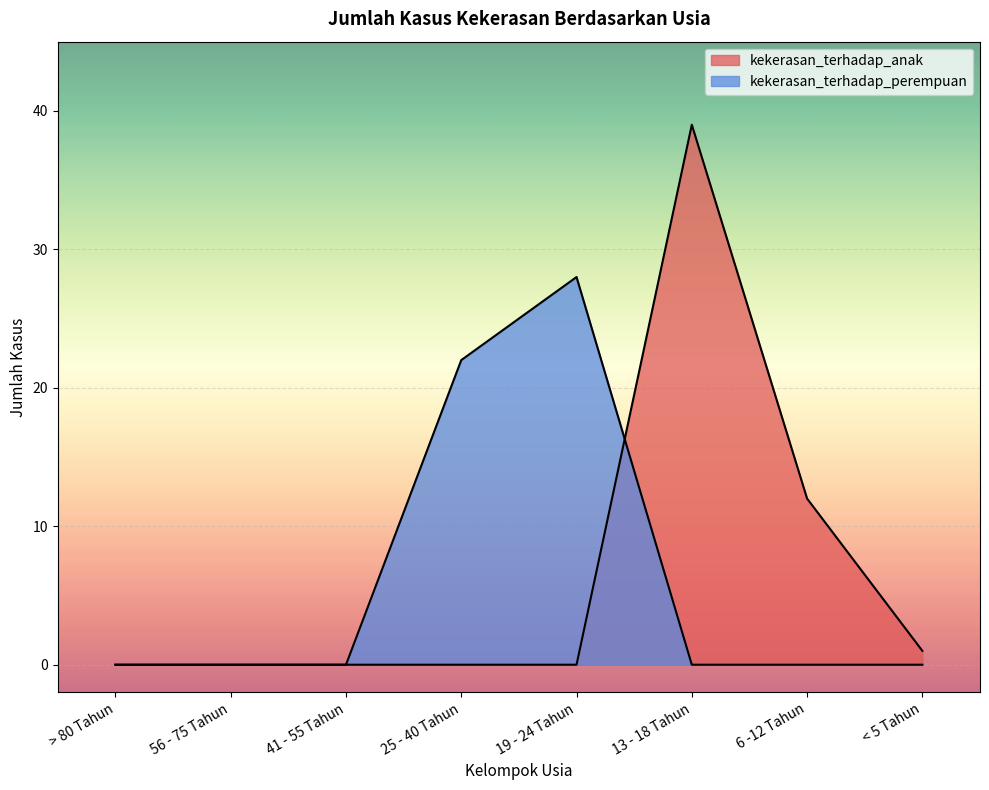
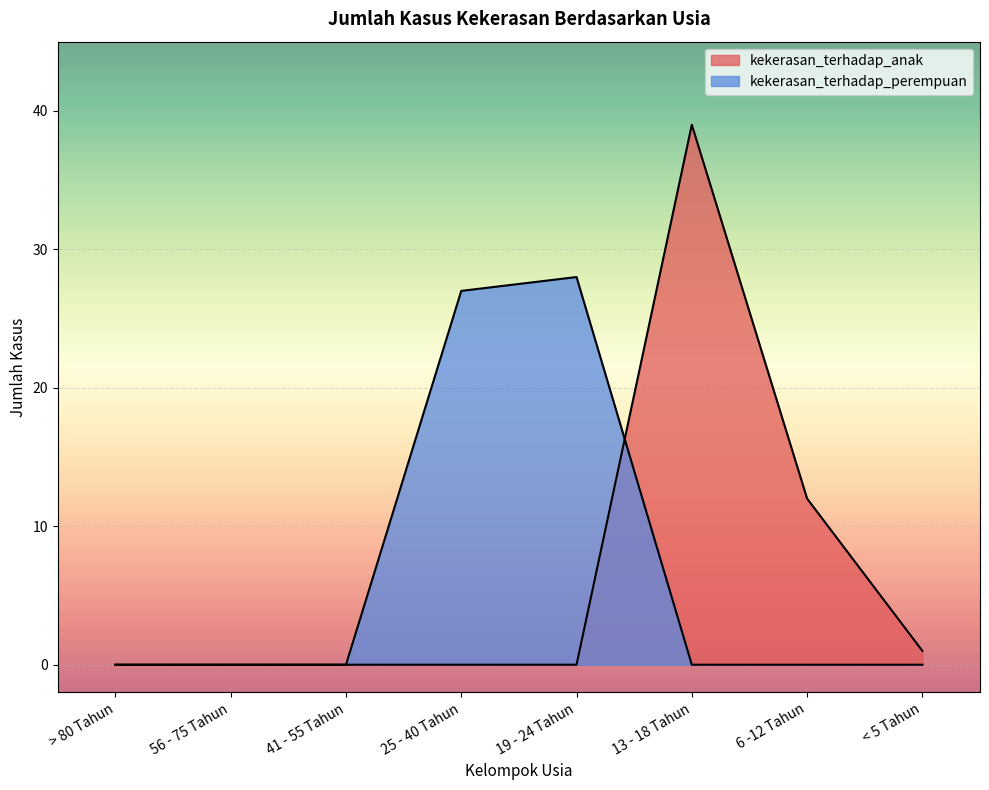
  {
    "kekerasan_terhadap_anak": {
      "25 - 40 Tahun": 0,
      "19 - 24 Tahun": 0,
      "13 - 18 Tahun": 39,
      "6 -12 Tahun": 12,
      "< 5 Tahun": 1
    },
    "kekerasan_terhadap_perempuan": {
-     "25 - 40 Tahun": 22,
+     "25 - 40 Tahun": 27,
      "19 - 24 Tahun": 28,
      "13 - 18 Tahun": 0,
      "6 -12 Tahun": 0,
      "< 5 Tahun": 0
    }
  }
